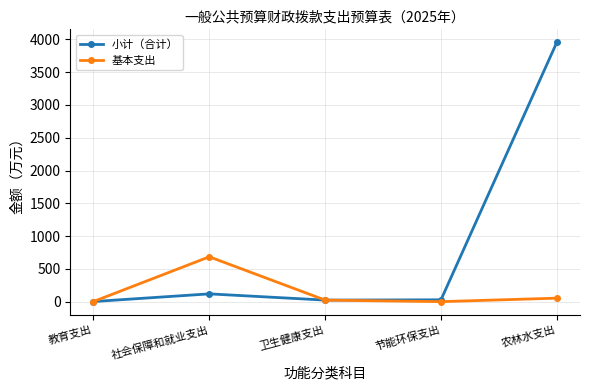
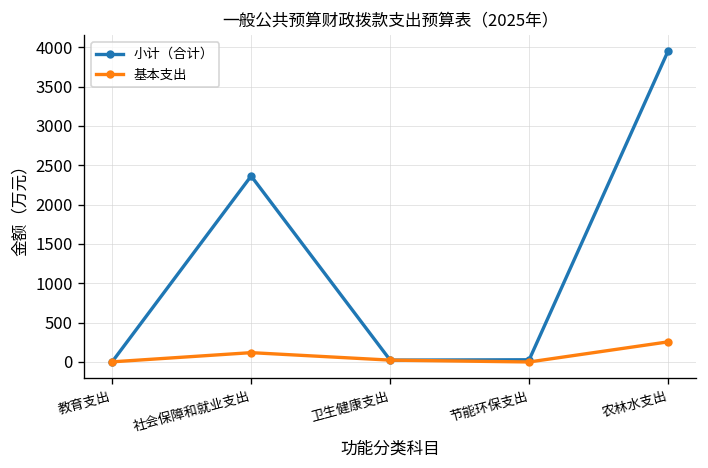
  {
    "小计（合计）": {
-     "社会保障和就业支出": 100,
+     "社会保障和就业支出": 2400,
      "农林水支出": 4000
    },
    "基本支出": {
-     "社会保障和就业支出": 700,
-     "农林水支出": 100
+     "社会保障和就业支出": 100,
+     "农林水支出": 300
    }
  }
